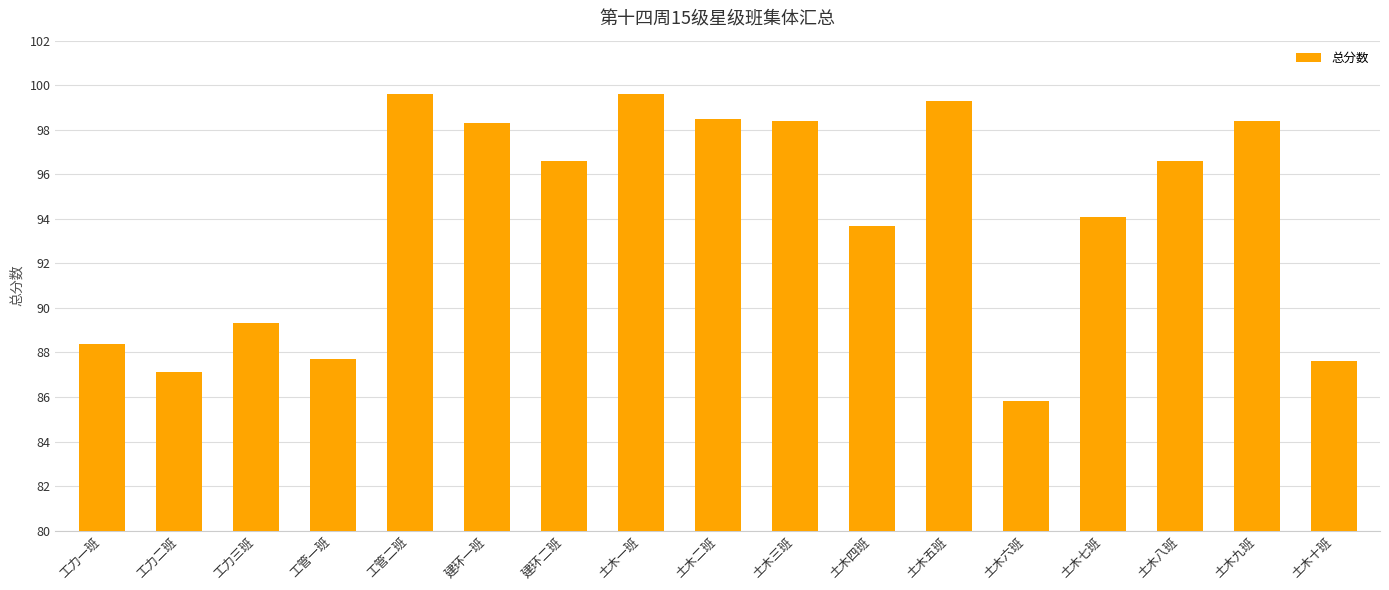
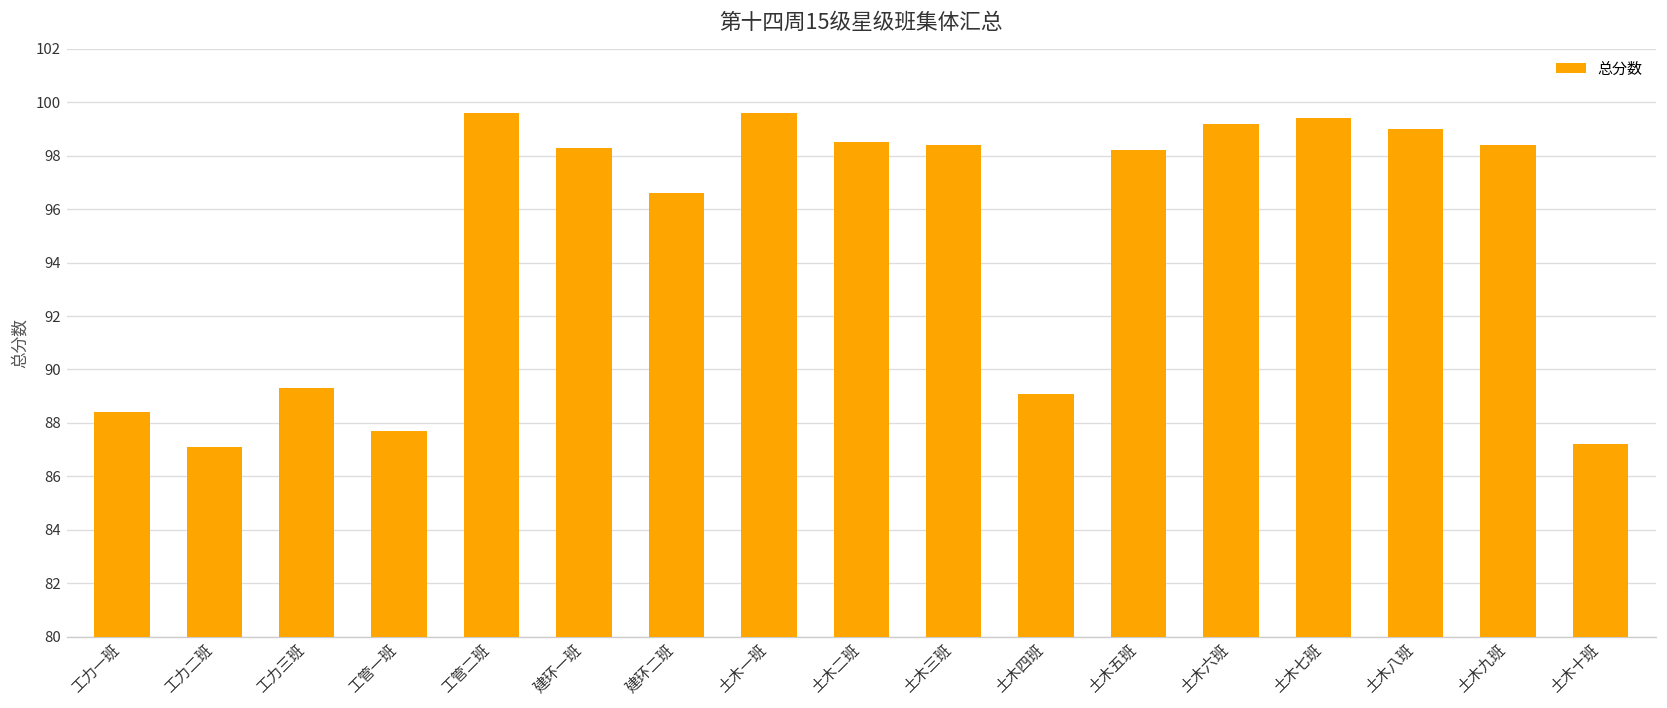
  {
    "工力一班": 88.4,
    "工力二班": 87.1,
    "工力三班": 89.3,
    "工管一班": 87.7,
    "工管二班": 99.6,
    "建环一班": 98.3,
    "建环二班": 96.6,
    "土木一班": 99.6,
    "土木二班": 98.5,
    "土木三班": 98.4,
-   "土木四班": 93.7,
-   "土木五班": 99.3,
-   "土木六班": 85.8,
-   "土木七班": 94.1,
-   "土木八班": 96.6,
+   "土木四班": 89.1,
+   "土木五班": 98.2,
+   "土木六班": 99.2,
+   "土木七班": 99.4,
+   "土木八班": 99.0,
    "土木九班": 98.4,
-   "土木十班": 87.6
+   "土木十班": 87.2
  }
